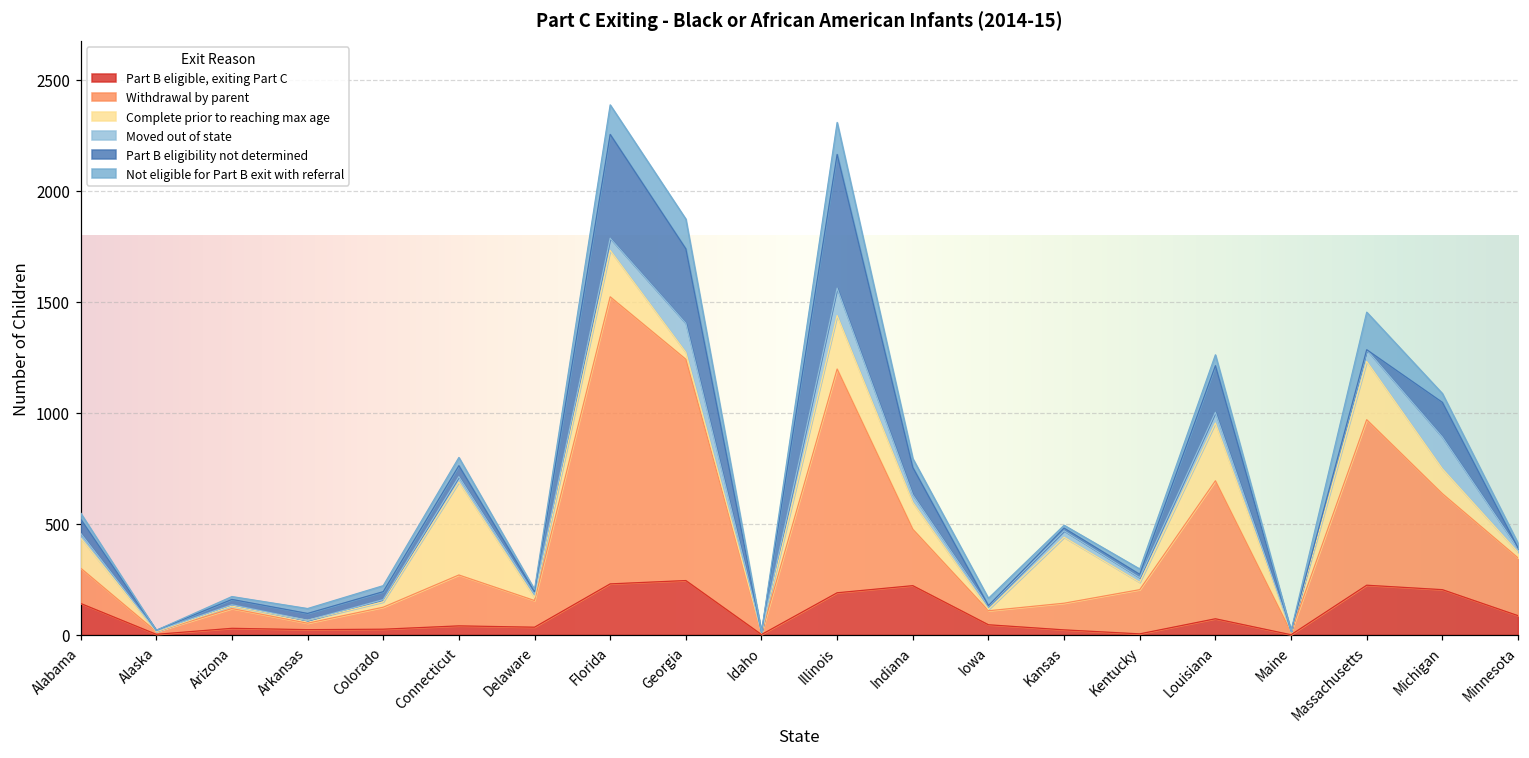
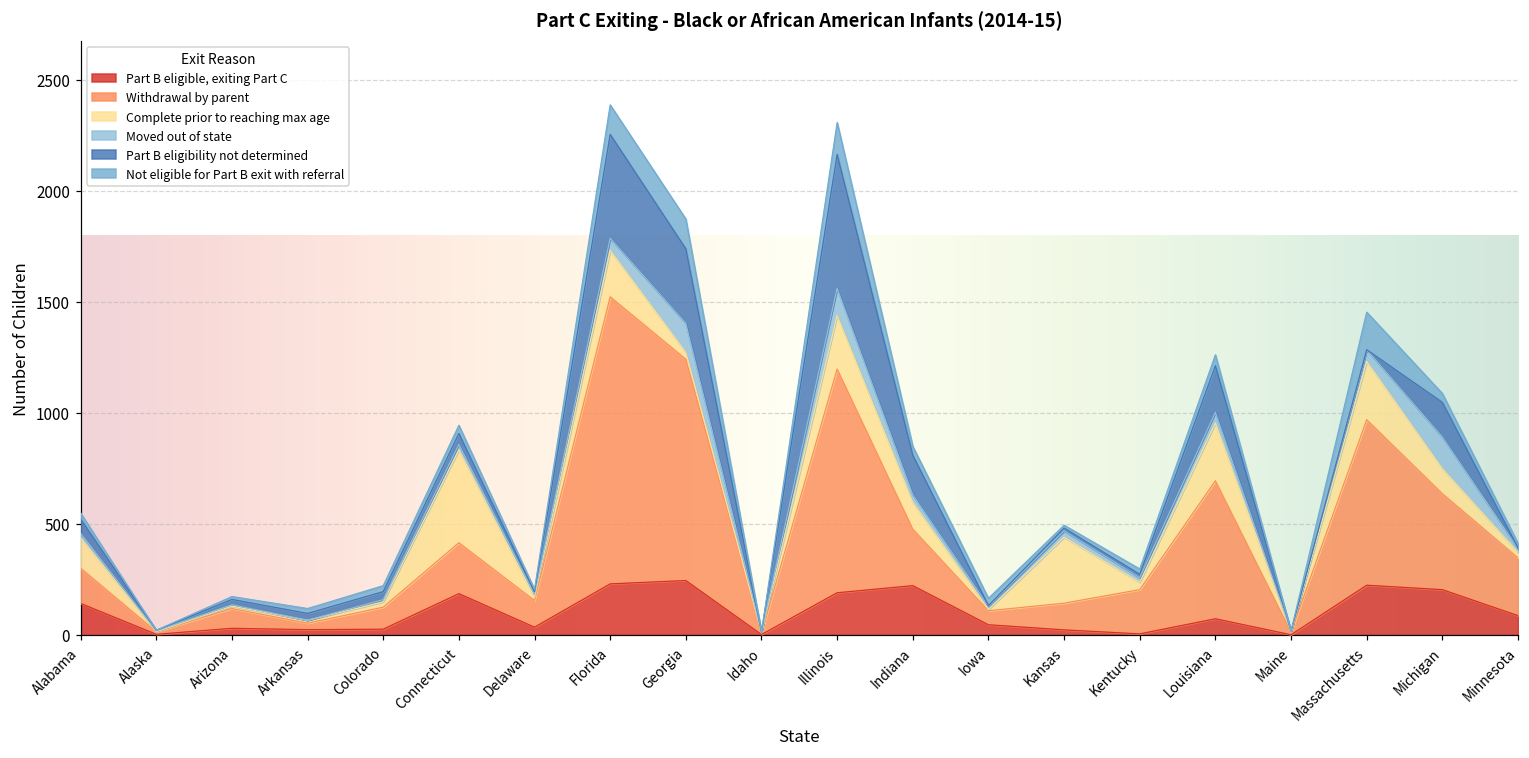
  {
    "Part B eligible, exiting Part C": {
      "Alabama": 140,
      "Arizona": 30,
      "Arkansas": 20,
      "Colorado": 30,
-     "Connecticut": 40,
+     "Connecticut": 190,
      "Delaware": 40,
      "Florida": 230,
      "Georgia": 250,
      "Illinois": 190,
      "Indiana": 220,
      "Iowa": 50,
      "Kansas": 20,
      "Kentucky": 10,
      "Louisiana": 70,
      "Massachusetts": 220,
      "Michigan": 200,
      "Minnesota": 90
    },
    "Withdrawal by parent": {
      "Alabama": 160,
      "Arkansas": 30,
      "Colorado": 100,
      "Connecticut": 230,
      "Delaware": 120,
      "Florida": 1290,
      "Georgia": 1000,
      "Illinois": 1010,
      "Indiana": 250,
      "Kansas": 120,
      "Kentucky": 200,
      "Louisiana": 620,
      "Massachusetts": 750,
      "Michigan": 430,
      "Minnesota": 260
    },
    "Complete prior to reaching max age": {
      "Alabama": 140,
      "Connecticut": 420,
      "Delaware": 10,
      "Florida": 210,
      "Georgia": 30,
      "Illinois": 240,
      "Indiana": 120,
      "Kansas": 300,
      "Kentucky": 30,
      "Louisiana": 260,
      "Massachusetts": 260,
      "Michigan": 110,
      "Minnesota": 30
    },
    "Part B eligibility not determined": {
      "Alabama": 60,
      "Arizona": 20,
      "Arkansas": 30,
      "Colorado": 40,
      "Connecticut": 50,
      "Florida": 470,
      "Georgia": 340,
      "Illinois": 600,
-     "Indiana": 120,
+     "Indiana": 180,
      "Kentucky": 20,
      "Louisiana": 210,
      "Michigan": 160
    }
  }
